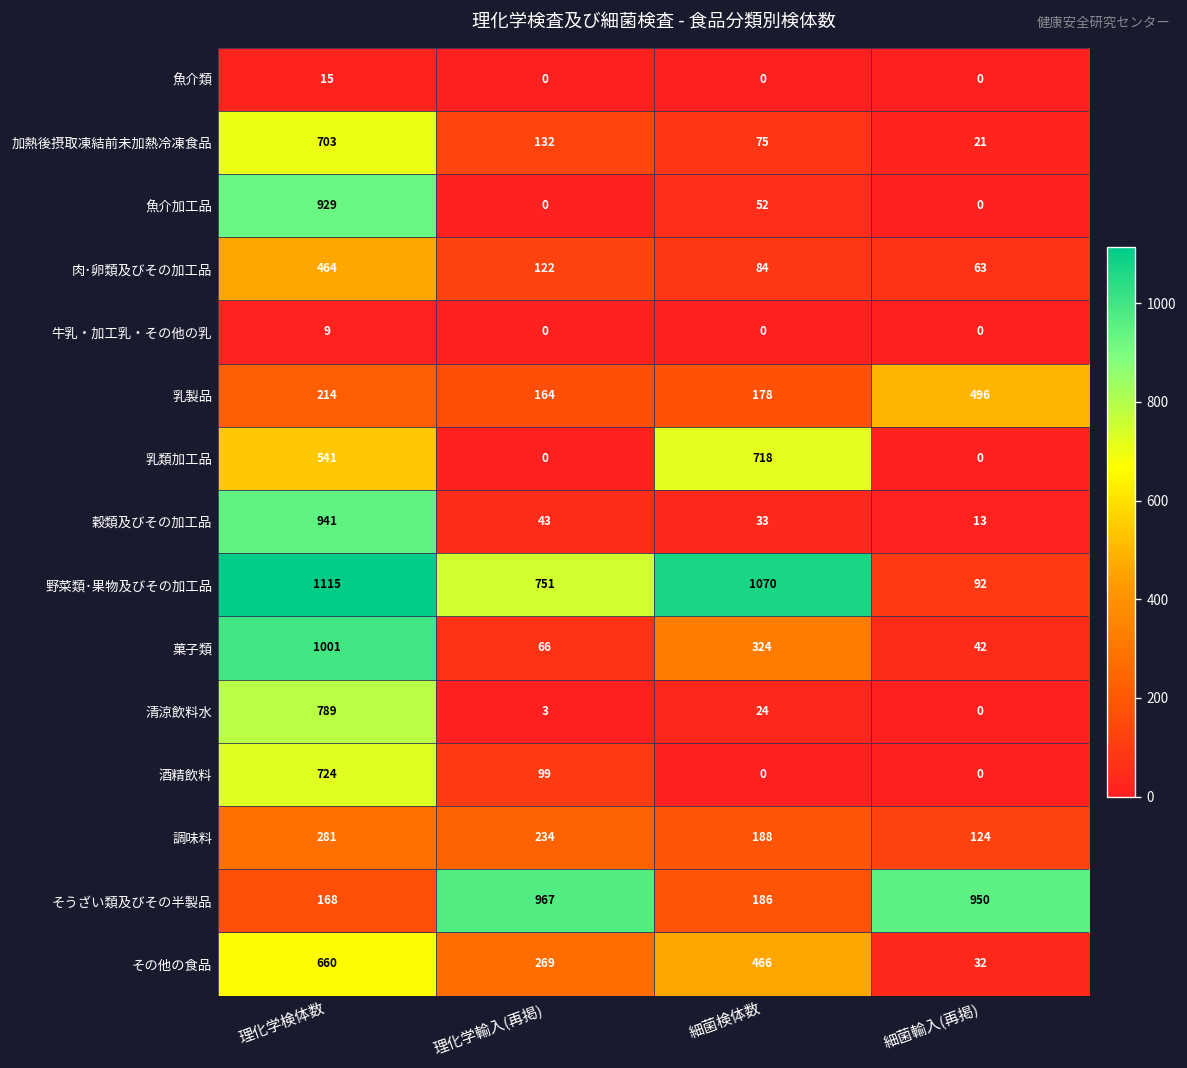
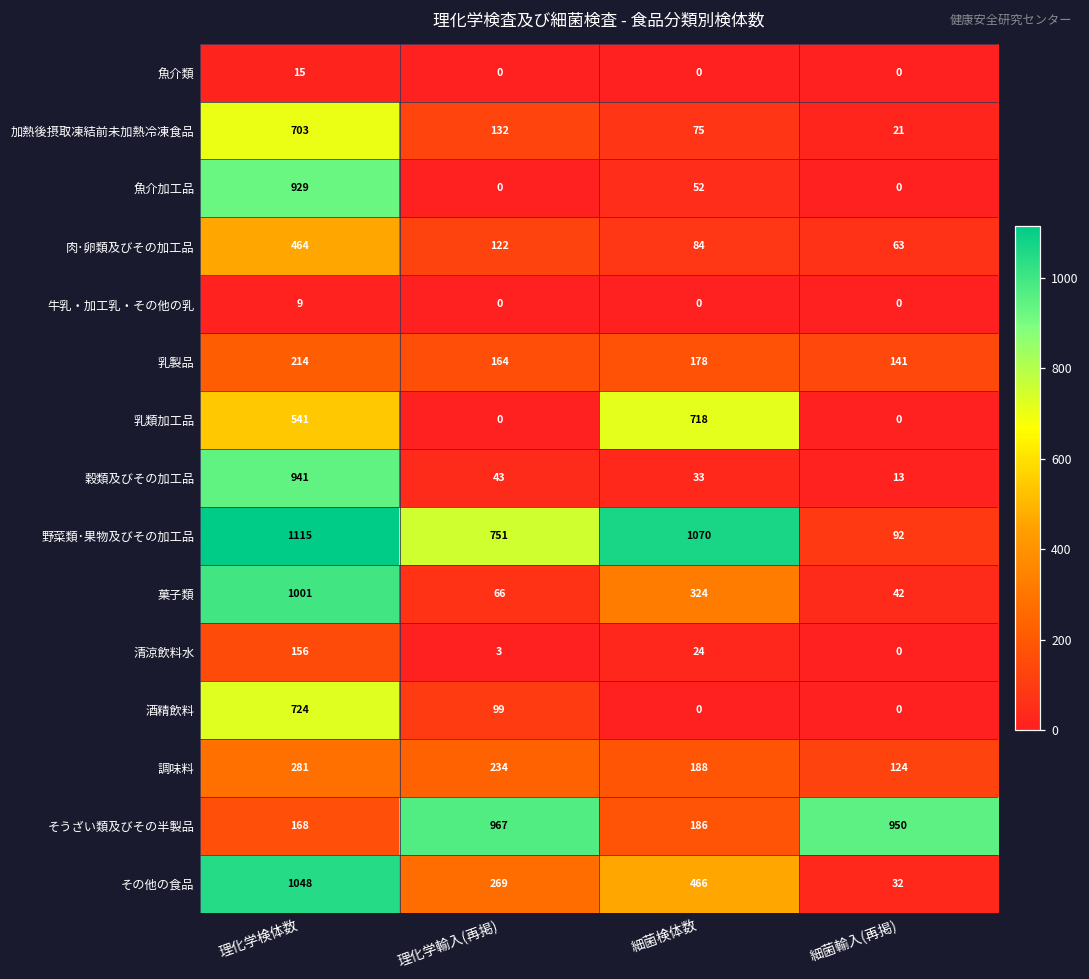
  {
    "魚介類": {
      "理化学検体数": 15,
      "理化学輸入(再掲)": 0,
      "細菌検体数": 0,
      "細菌輸入(再掲)": 0
    },
    "加熱後摂取凍結前未加熱冷凍食品": {
      "理化学検体数": 703,
      "理化学輸入(再掲)": 132,
      "細菌検体数": 75,
      "細菌輸入(再掲)": 21
    },
    "魚介加工品": {
      "理化学検体数": 929,
      "理化学輸入(再掲)": 0,
      "細菌検体数": 52,
      "細菌輸入(再掲)": 0
    },
    "肉･卵類及びその加工品": {
      "理化学検体数": 464,
      "理化学輸入(再掲)": 122,
      "細菌検体数": 84,
      "細菌輸入(再掲)": 63
    },
    "牛乳・加工乳・その他の乳": {
      "理化学検体数": 9,
      "理化学輸入(再掲)": 0,
      "細菌検体数": 0,
      "細菌輸入(再掲)": 0
    },
    "乳製品": {
      "理化学検体数": 214,
      "理化学輸入(再掲)": 164,
      "細菌検体数": 178,
-     "細菌輸入(再掲)": 496
+     "細菌輸入(再掲)": 141
    },
    "乳類加工品": {
      "理化学検体数": 541,
      "理化学輸入(再掲)": 0,
      "細菌検体数": 718,
      "細菌輸入(再掲)": 0
    },
    "穀類及びその加工品": {
      "理化学検体数": 941,
      "理化学輸入(再掲)": 43,
      "細菌検体数": 33,
      "細菌輸入(再掲)": 13
    },
    "野菜類･果物及びその加工品": {
      "理化学検体数": 1115,
      "理化学輸入(再掲)": 751,
      "細菌検体数": 1070,
      "細菌輸入(再掲)": 92
    },
    "菓子類": {
      "理化学検体数": 1001,
      "理化学輸入(再掲)": 66,
      "細菌検体数": 324,
      "細菌輸入(再掲)": 42
    },
    "清涼飲料水": {
-     "理化学検体数": 789,
+     "理化学検体数": 156,
      "理化学輸入(再掲)": 3,
      "細菌検体数": 24,
      "細菌輸入(再掲)": 0
    },
    "酒精飲料": {
      "理化学検体数": 724,
      "理化学輸入(再掲)": 99,
      "細菌検体数": 0,
      "細菌輸入(再掲)": 0
    },
    "調味料": {
      "理化学検体数": 281,
      "理化学輸入(再掲)": 234,
      "細菌検体数": 188,
      "細菌輸入(再掲)": 124
    },
    "そうざい類及びその半製品": {
      "理化学検体数": 168,
      "理化学輸入(再掲)": 967,
      "細菌検体数": 186,
      "細菌輸入(再掲)": 950
    },
    "その他の食品": {
-     "理化学検体数": 660,
+     "理化学検体数": 1048,
      "理化学輸入(再掲)": 269,
      "細菌検体数": 466,
      "細菌輸入(再掲)": 32
    }
  }
